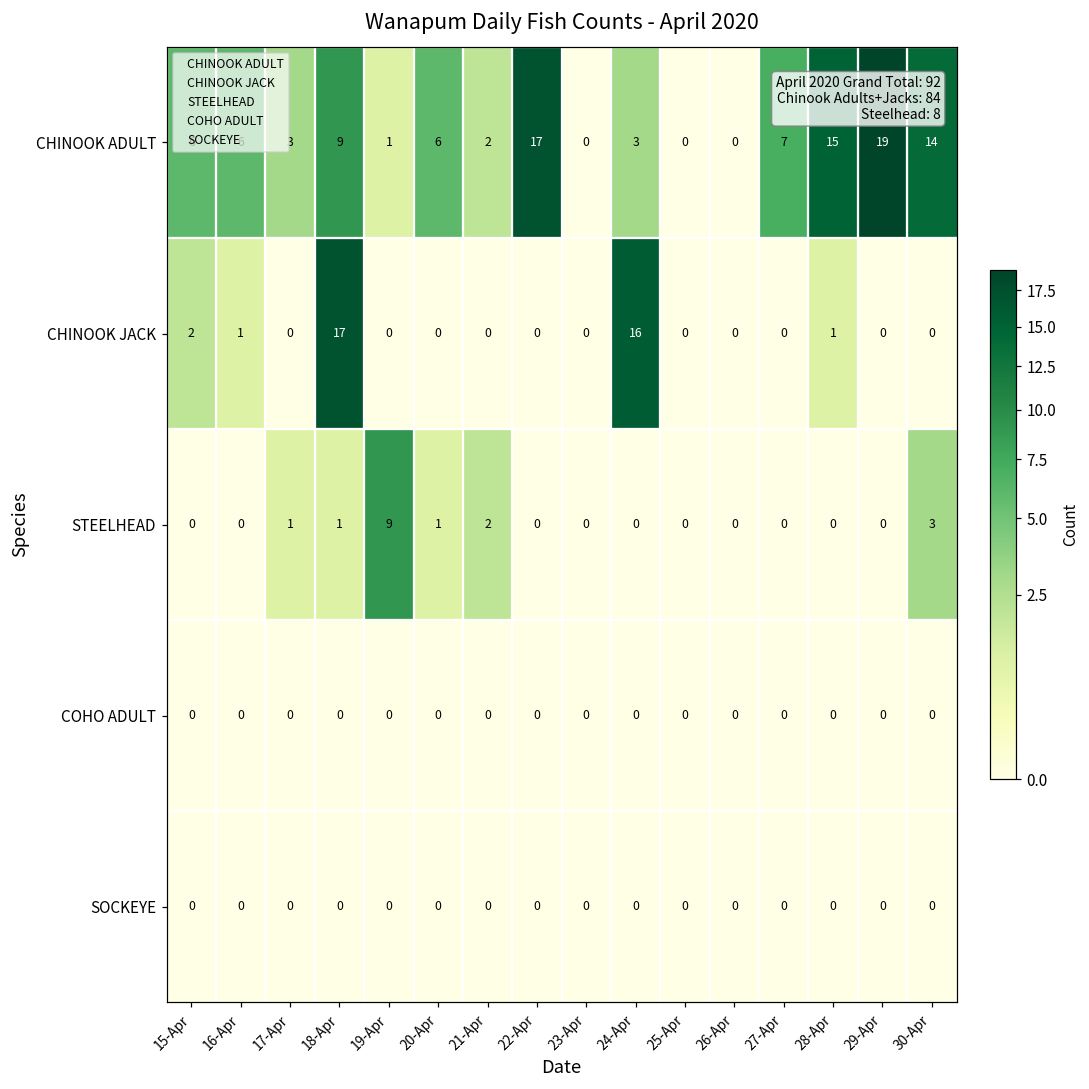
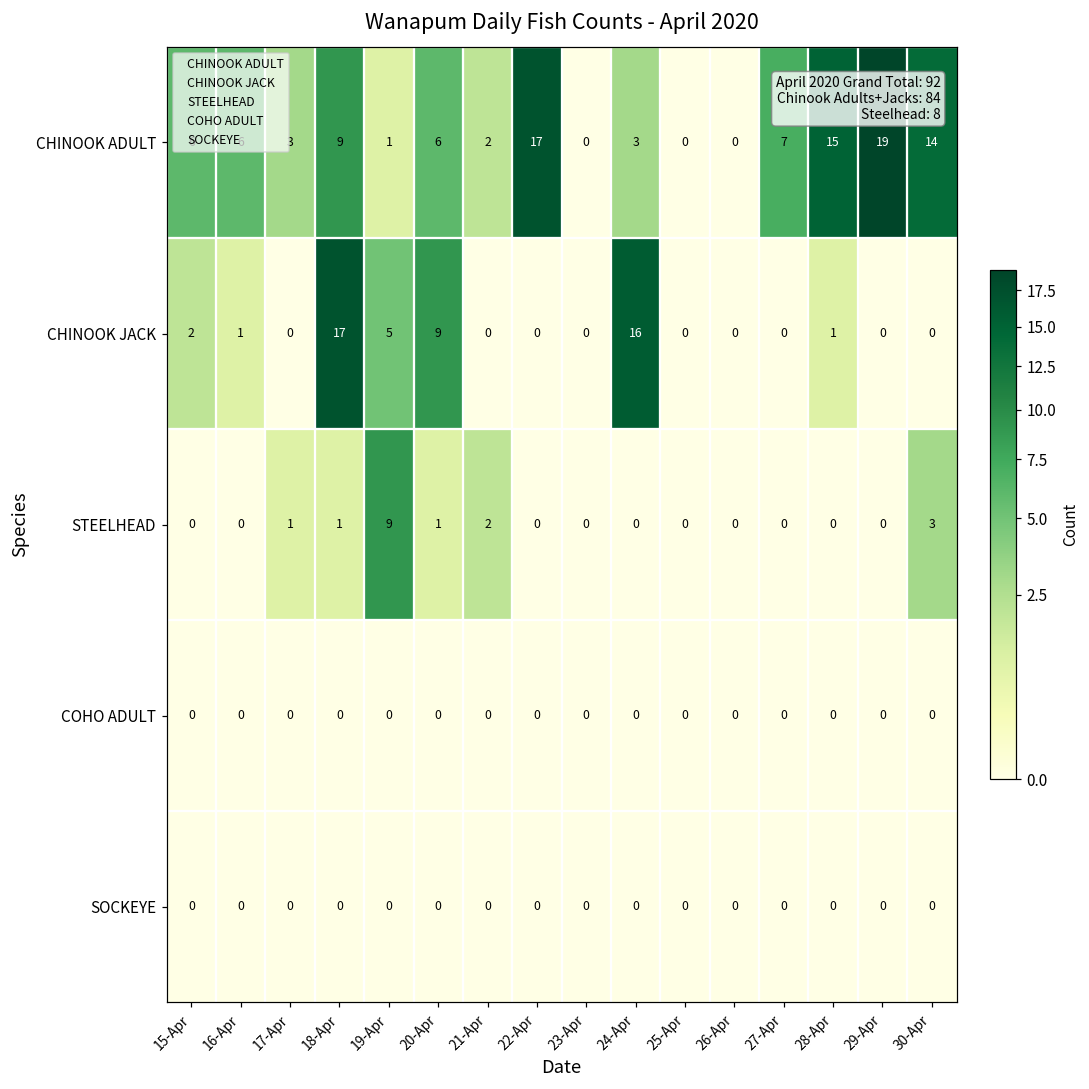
  {
    "CHINOOK ADULT": {
      "18-Apr": 9,
      "19-Apr": 1,
      "20-Apr": 6,
      "21-Apr": 2,
      "22-Apr": 17,
      "23-Apr": 0,
      "24-Apr": 3,
      "25-Apr": 0,
      "26-Apr": 0,
      "27-Apr": 7,
      "28-Apr": 15,
      "29-Apr": 19,
      "30-Apr": 14
    },
    "CHINOOK JACK": {
      "15-Apr": 2,
      "16-Apr": 1,
      "17-Apr": 0,
      "18-Apr": 17,
-     "19-Apr": 0,
-     "20-Apr": 0,
+     "19-Apr": 5,
+     "20-Apr": 9,
      "21-Apr": 0,
      "22-Apr": 0,
      "23-Apr": 0,
      "24-Apr": 16,
      "25-Apr": 0,
      "26-Apr": 0,
      "27-Apr": 0,
      "28-Apr": 1,
      "29-Apr": 0,
      "30-Apr": 0
    },
    "STEELHEAD": {
      "15-Apr": 0,
      "16-Apr": 0,
      "17-Apr": 1,
      "18-Apr": 1,
      "19-Apr": 9,
      "20-Apr": 1,
      "21-Apr": 2,
      "22-Apr": 0,
      "23-Apr": 0,
      "24-Apr": 0,
      "25-Apr": 0,
      "26-Apr": 0,
      "27-Apr": 0,
      "28-Apr": 0,
      "29-Apr": 0,
      "30-Apr": 3
    },
    "COHO ADULT": {
      "15-Apr": 0,
      "16-Apr": 0,
      "17-Apr": 0,
      "18-Apr": 0,
      "19-Apr": 0,
      "20-Apr": 0,
      "21-Apr": 0,
      "22-Apr": 0,
      "23-Apr": 0,
      "24-Apr": 0,
      "25-Apr": 0,
      "26-Apr": 0,
      "27-Apr": 0,
      "28-Apr": 0,
      "29-Apr": 0,
      "30-Apr": 0
    },
    "SOCKEYE": {
      "15-Apr": 0,
      "16-Apr": 0,
      "17-Apr": 0,
      "18-Apr": 0,
      "19-Apr": 0,
      "20-Apr": 0,
      "21-Apr": 0,
      "22-Apr": 0,
      "23-Apr": 0,
      "24-Apr": 0,
      "25-Apr": 0,
      "26-Apr": 0,
      "27-Apr": 0,
      "28-Apr": 0,
      "29-Apr": 0,
      "30-Apr": 0
    }
  }
